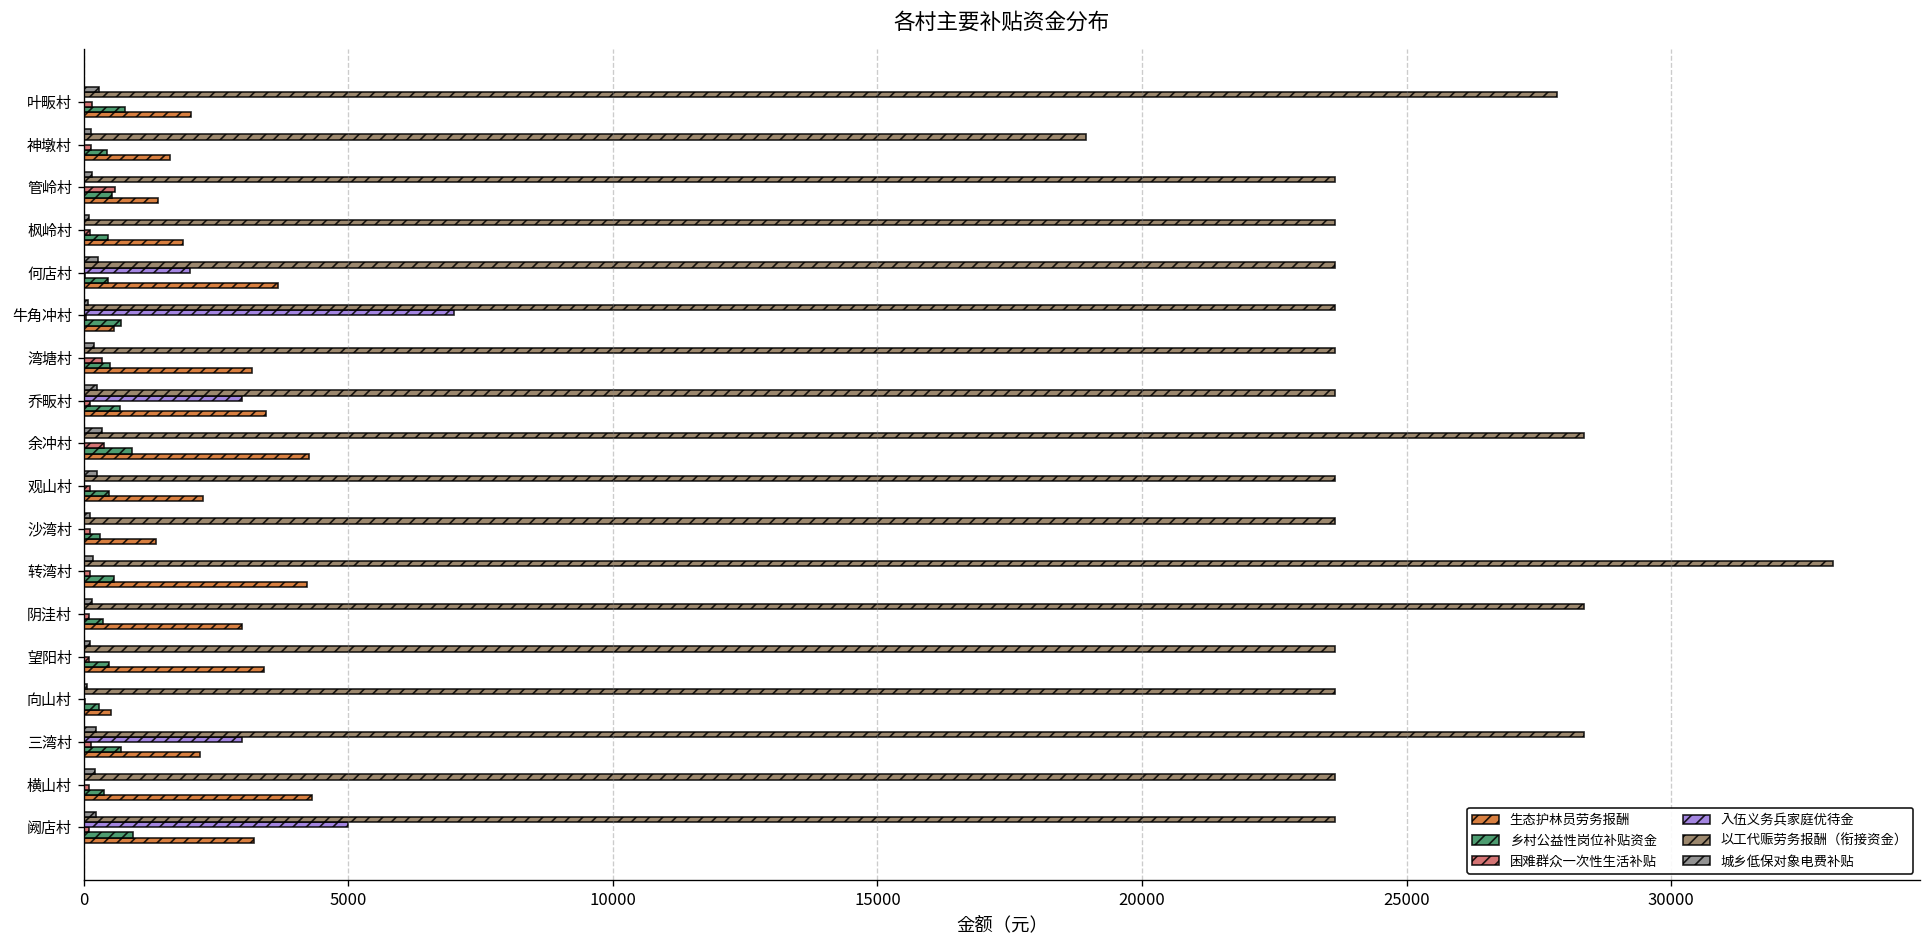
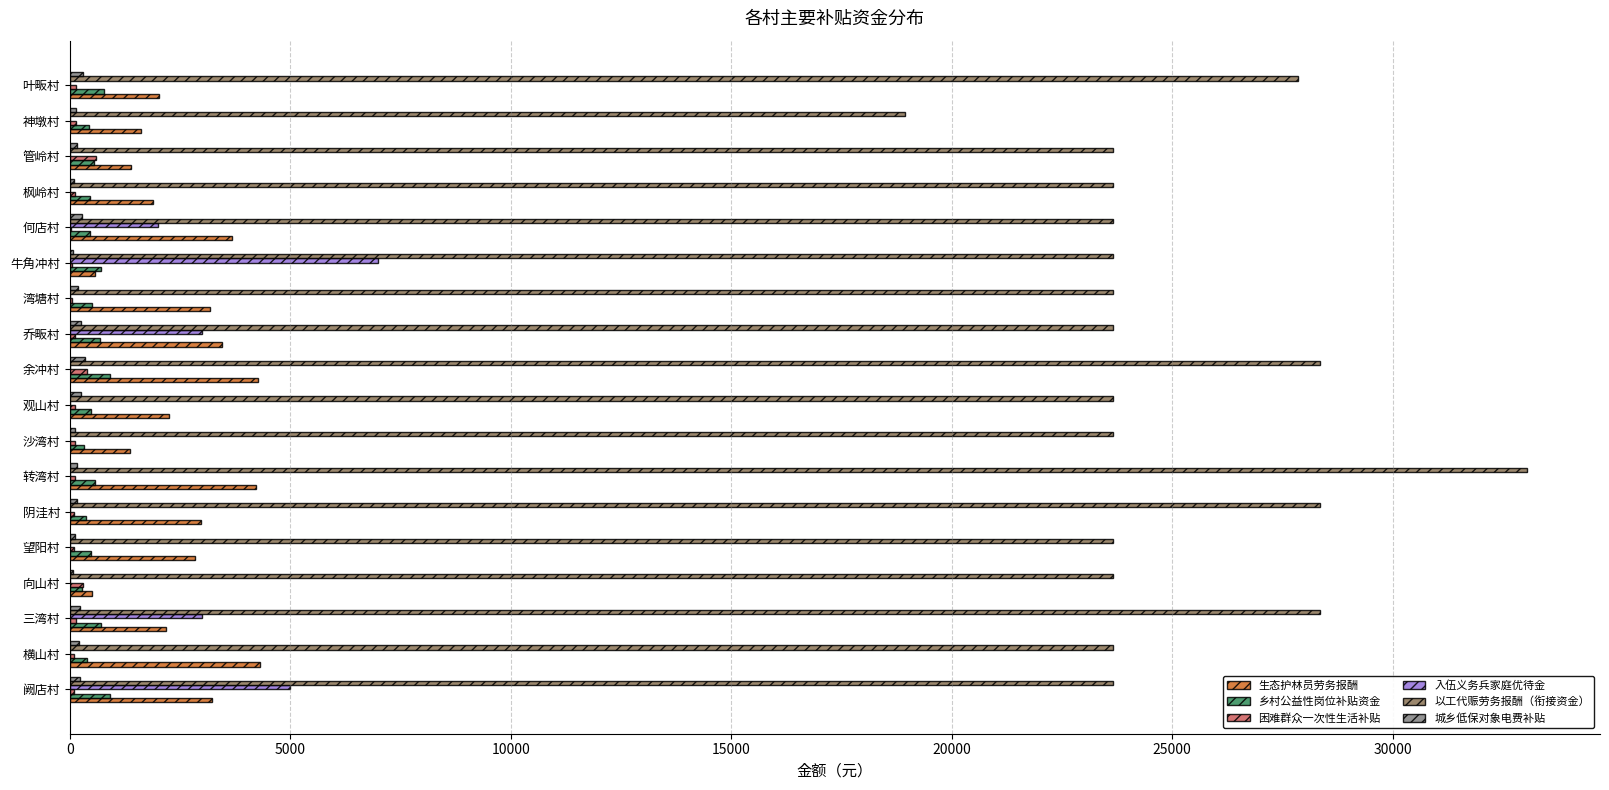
  {
    "生态护林员劳务报酬": {
      "叶畈村": 2000,
      "神墩村": 1600,
      "管岭村": 1400,
      "枫岭村": 1900,
      "何店村": 3700,
      "牛角冲村": 600,
      "湾塘村": 3200,
      "乔畈村": 3400,
      "余冲村": 4300,
      "观山村": 2300,
      "沙湾村": 1400,
      "转湾村": 4200,
      "阴洼村": 3000,
-     "望阳村": 3400,
+     "望阳村": 2800,
      "向山村": 500,
      "三湾村": 2200,
      "横山村": 4300,
      "阙店村": 3200
    },
    "乡村公益性岗位补贴资金": {
      "叶畈村": 800,
      "神墩村": 400,
      "管岭村": 500,
      "枫岭村": 500,
      "何店村": 500,
      "牛角冲村": 700,
      "湾塘村": 500,
      "乔畈村": 700,
      "余冲村": 900,
      "观山村": 500,
      "沙湾村": 300,
      "转湾村": 600,
      "阴洼村": 400,
      "望阳村": 500,
      "向山村": 300,
      "三湾村": 700,
      "横山村": 400,
      "阙店村": 900
    },
    "困难群众一次性生活补贴": {
      "叶畈村": 200,
      "神墩村": 100,
      "管岭村": 600,
      "枫岭村": 100,
-     "湾塘村": 300,
+     "湾塘村": 0,
      "乔畈村": 100,
      "余冲村": 400,
      "观山村": 100,
      "沙湾村": 100,
      "转湾村": 100,
      "阴洼村": 100,
      "望阳村": 100,
-     "向山村": 0,
+     "向山村": 300,
      "三湾村": 100,
      "横山村": 100,
      "阙店村": 100
    },
    "入伍义务兵家庭优待金": {
      "叶畈村": 0,
      "神墩村": 0,
      "管岭村": 0,
      "枫岭村": 0,
      "何店村": 2000,
      "牛角冲村": 7000,
      "湾塘村": 0,
      "乔畈村": 3000,
      "余冲村": 0,
      "观山村": 0,
      "沙湾村": 0,
      "转湾村": 0,
      "阴洼村": 0,
      "望阳村": 0,
      "向山村": 0,
      "三湾村": 3000,
      "横山村": 0,
      "阙店村": 5000
    }
  }
